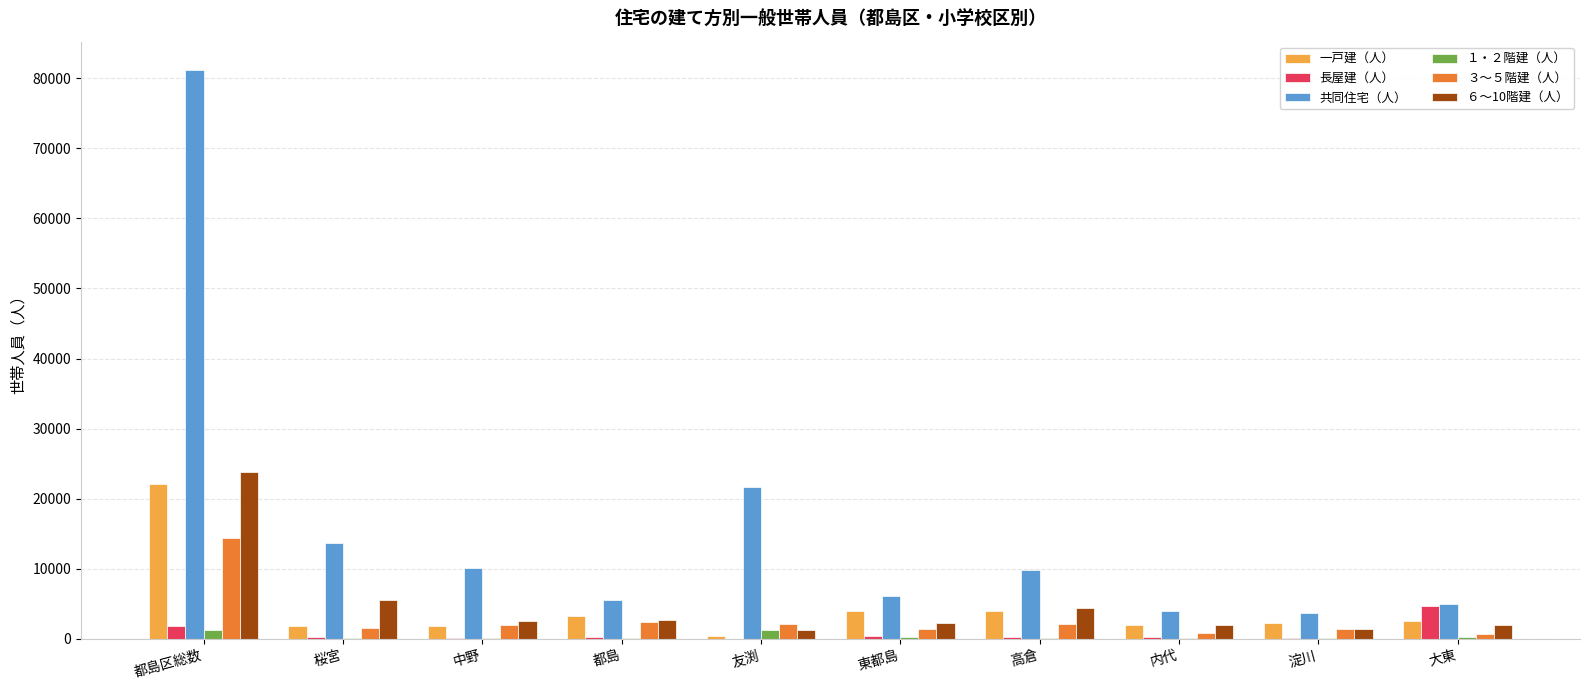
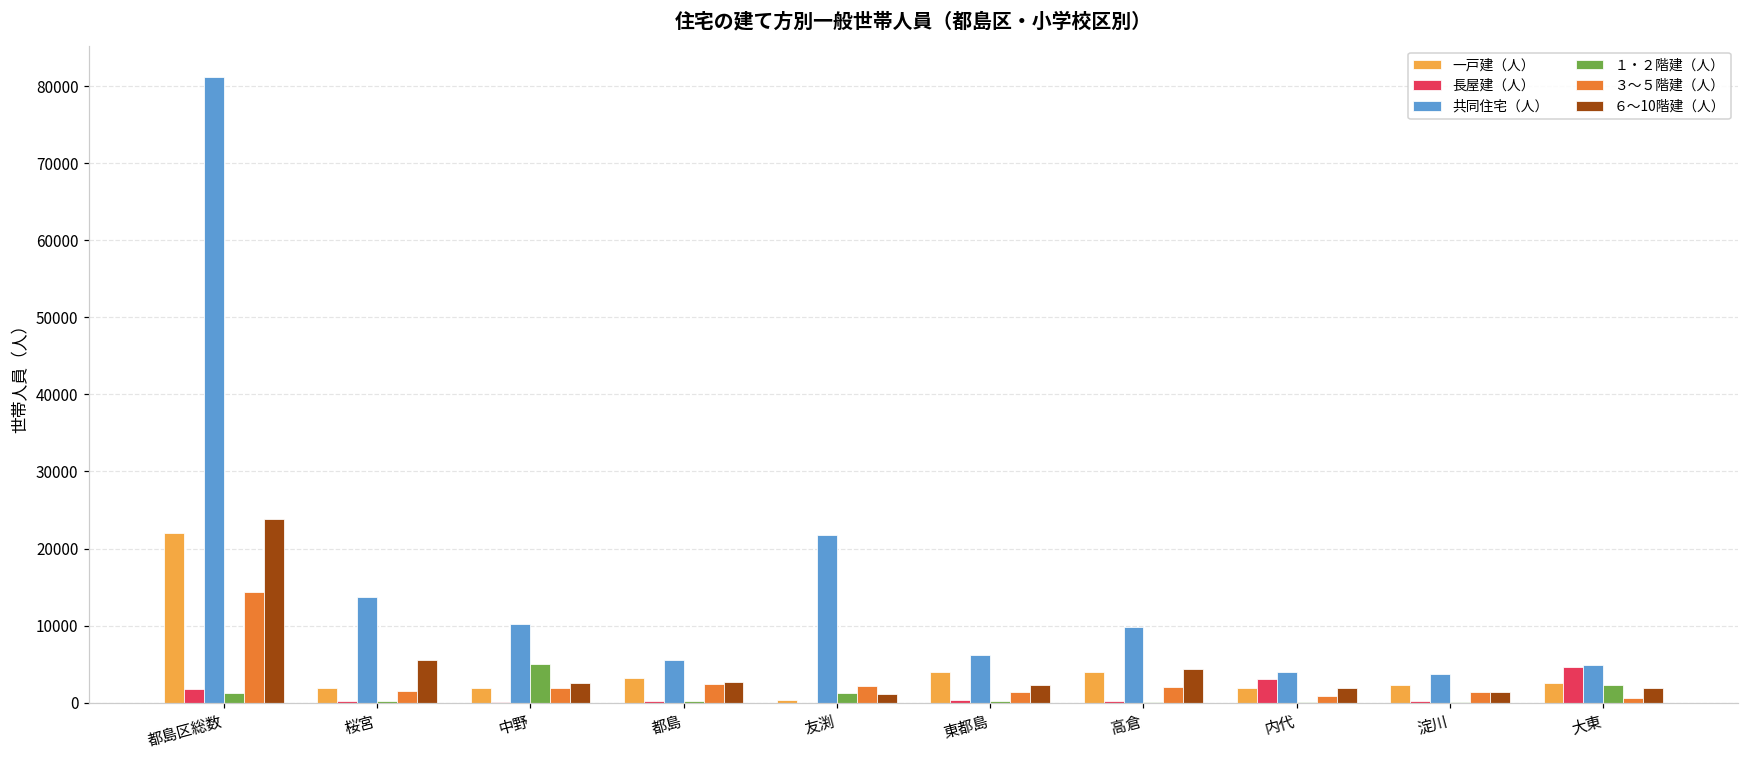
  {
    "長屋建（人）": {
      "都島区総数": 2000,
-     "内代": 0,
+     "内代": 3000,
      "大東": 5000
    },
    "共同住宅（人）": {
      "都島区総数": 81000,
      "桜宮": 14000,
      "中野": 10000,
      "都島": 6000,
      "友渕": 22000,
      "東都島": 6000,
      "高倉": 10000,
      "内代": 4000,
      "淀川": 4000,
      "大東": 5000
    },
    "１・２階建（人）": {
      "都島区総数": 1000,
-     "中野": 0,
+     "中野": 5000,
      "友渕": 1000,
-     "大東": 0
+     "大東": 2000
    },
    "６～10階建（人）": {
      "都島区総数": 24000,
      "桜宮": 5000,
      "中野": 3000,
      "都島": 3000,
      "友渕": 1000,
      "東都島": 2000,
      "高倉": 4000,
      "内代": 2000,
      "淀川": 1000,
      "大東": 2000
    }
  }
